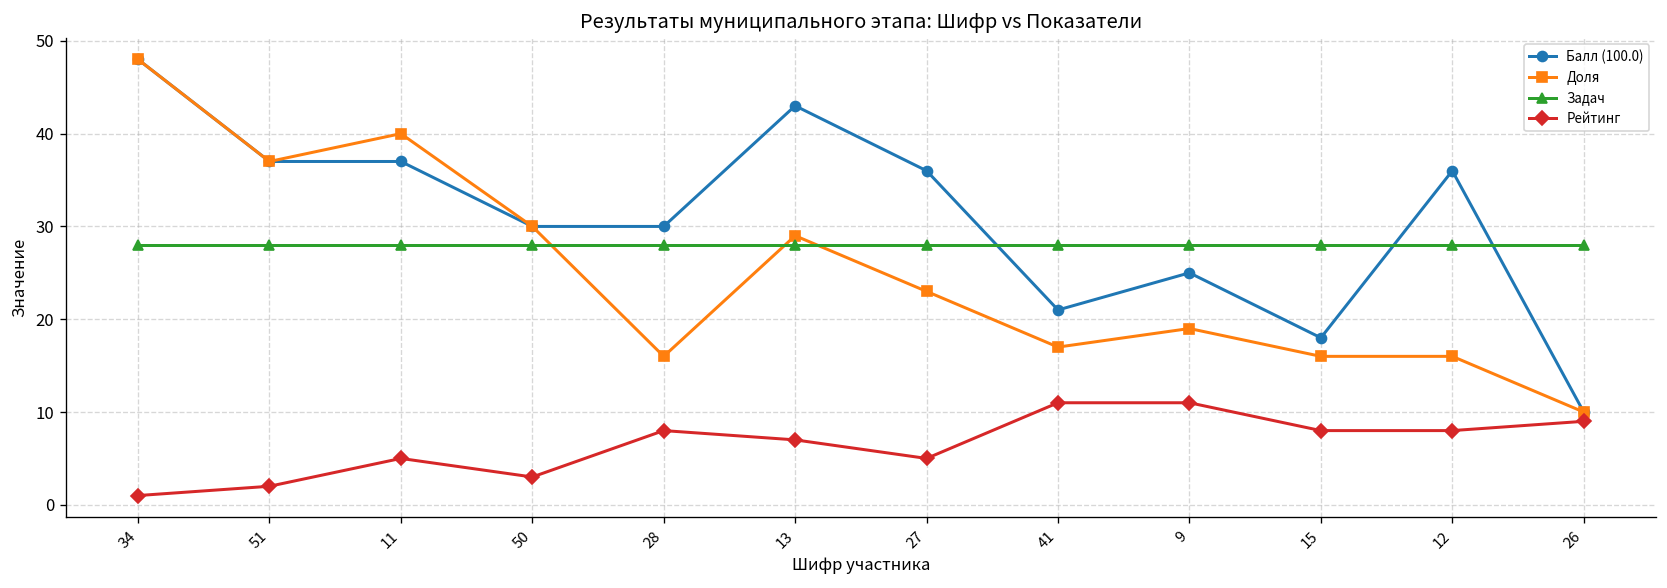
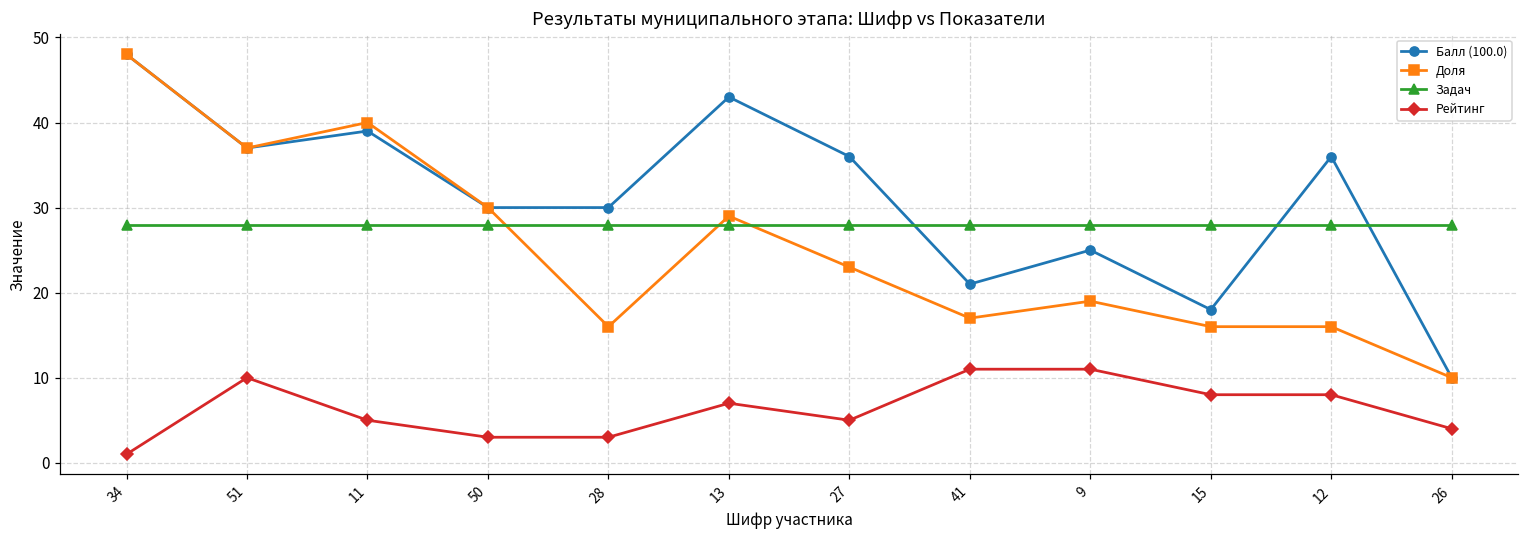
  {
    "Балл (100.0)": {
-     "11": 37,
+     "11": 39,
      "28": 30,
      "13": 43,
      "27": 36,
      "41": 21,
      "9": 25,
      "15": 18,
      "12": 36
    },
    "Доля": {
      "11": 40,
      "28": 16,
      "13": 29,
      "27": 23,
      "41": 17,
      "9": 19,
      "15": 16,
      "12": 16
    },
    "Задач": {
      "34": 28,
      "51": 28,
      "11": 28,
      "50": 28,
      "28": 28,
      "13": 28,
      "27": 28,
      "41": 28,
      "9": 28,
      "15": 28,
      "12": 28,
      "26": 28
    },
    "Рейтинг": {
      "34": 1,
-     "51": 2,
+     "51": 10,
      "11": 5,
      "50": 3,
-     "28": 8,
+     "28": 3,
      "13": 7,
      "27": 5,
      "41": 11,
      "9": 11,
      "15": 8,
      "12": 8,
-     "26": 9
+     "26": 4
    }
  }
